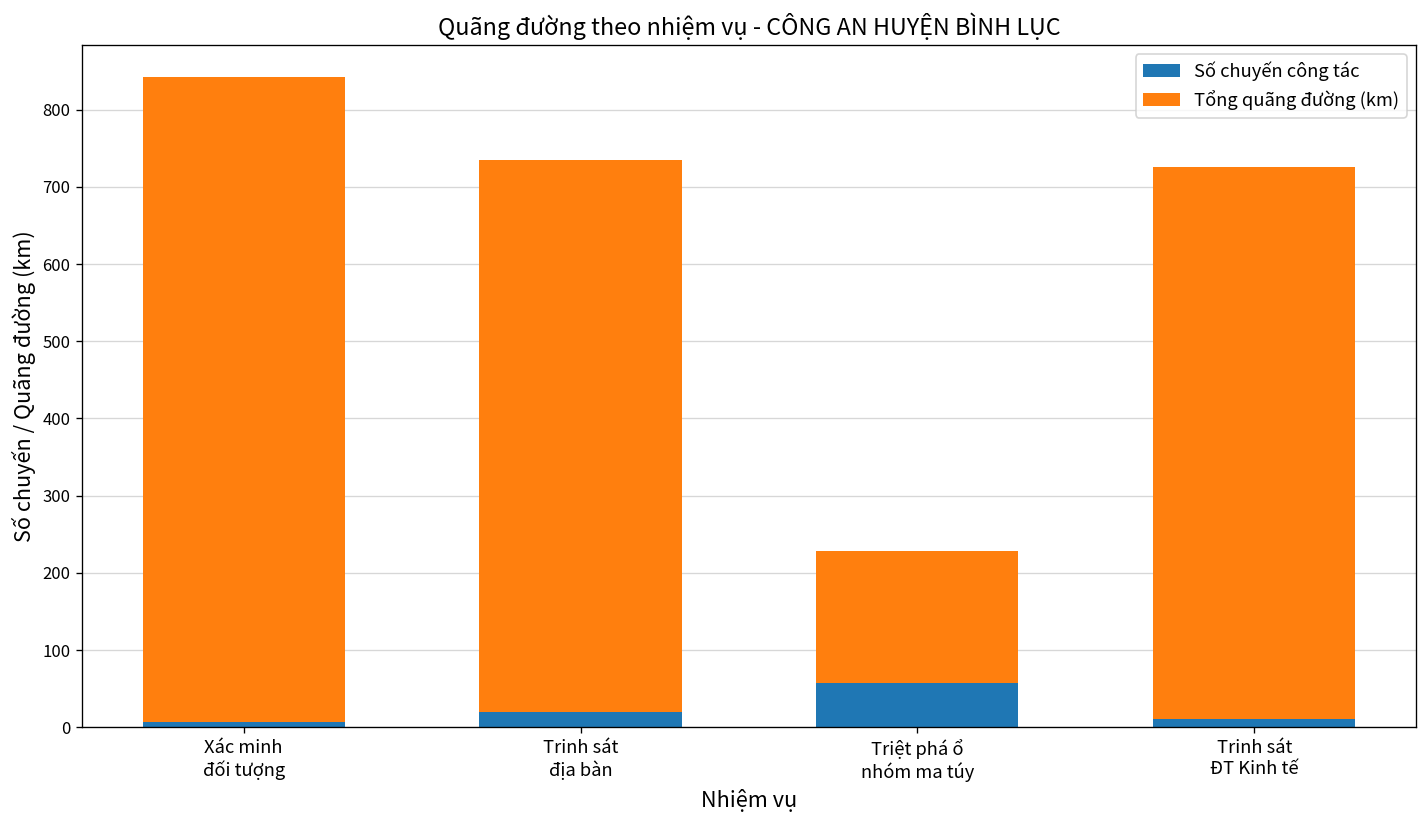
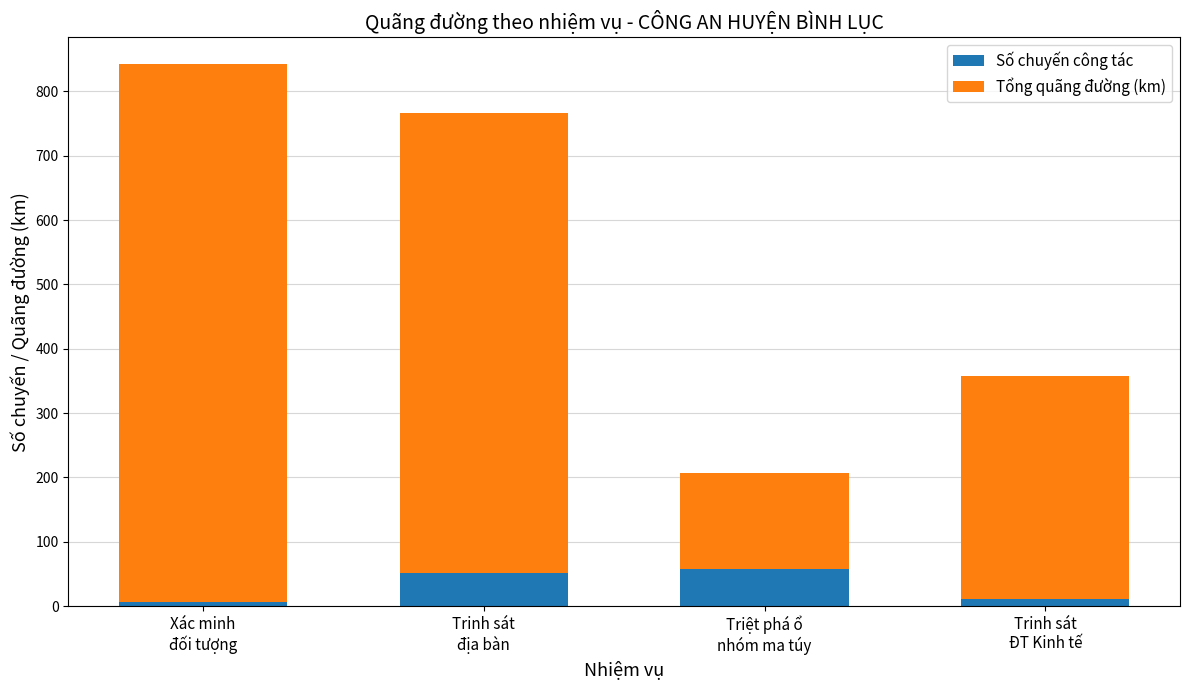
  {
    "Số chuyến công tác": {
      "Xác minh đối tượng": 10,
-     "Trinh sát địa bàn": 20,
+     "Trinh sát địa bàn": 50,
      "Triệt phá ổ nhóm ma túy": 60,
      "Trinh sát ĐT Kinh tế": 10
    },
    "Tổng quãng đường (km)": {
      "Xác minh đối tượng": 840,
      "Trinh sát địa bàn": 720,
-     "Triệt phá ổ nhóm ma túy": 170,
-     "Trinh sát ĐT Kinh tế": 710
+     "Triệt phá ổ nhóm ma túy": 150,
+     "Trinh sát ĐT Kinh tế": 350
    }
  }
